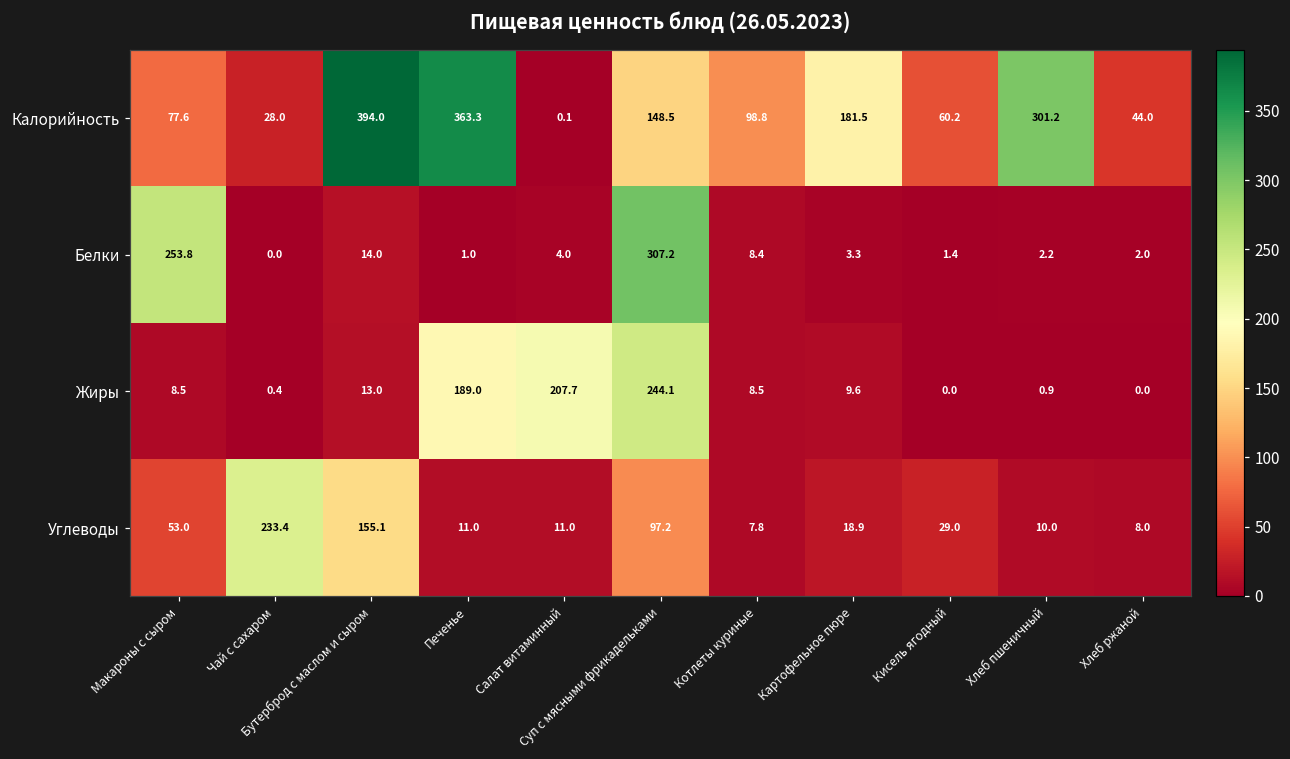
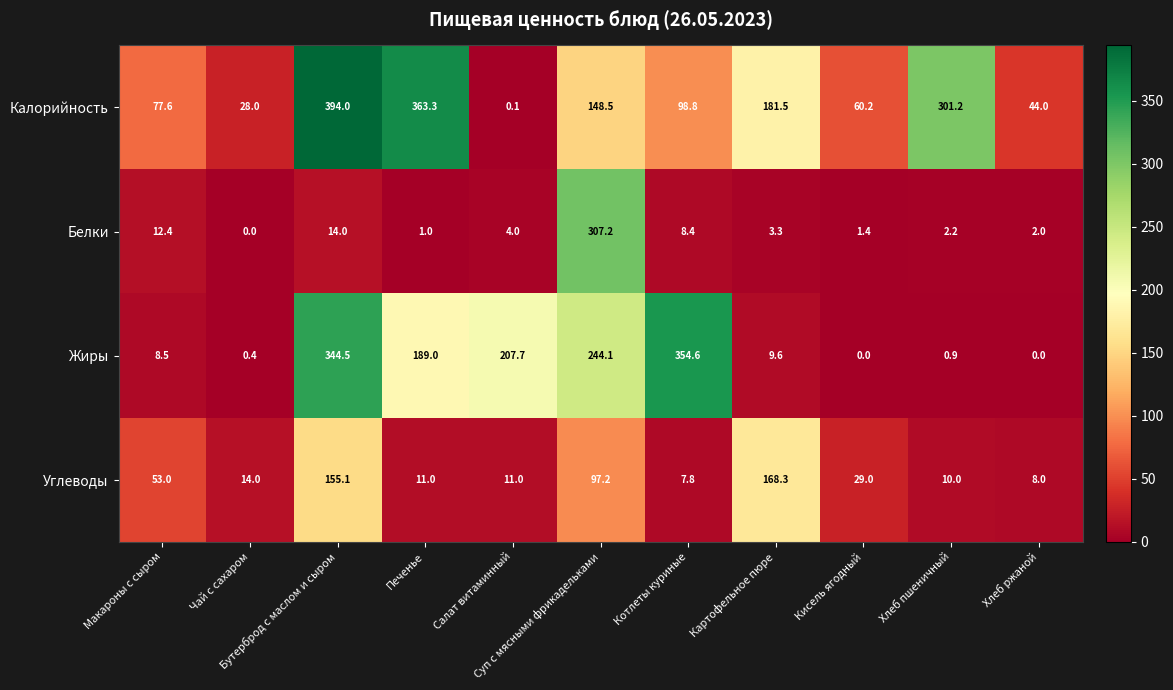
  {
    "Калорийность": {
      "Макароны с сыром": 77.6,
      "Чай с сахаром": 28.0,
      "Бутерброд с маслом и сыром": 394.0,
      "Печенье": 363.3,
      "Салат витаминный": 0.1,
      "Суп с мясными фрикадельками": 148.5,
      "Котлеты куриные": 98.8,
      "Картофельное пюре": 181.5,
      "Кисель ягодный": 60.2,
      "Хлеб пшеничный": 301.2,
      "Хлеб ржаной": 44.0
    },
    "Белки": {
-     "Макароны с сыром": 253.8,
+     "Макароны с сыром": 12.4,
      "Чай с сахаром": 0.0,
      "Бутерброд с маслом и сыром": 14.0,
      "Печенье": 1.0,
      "Салат витаминный": 4.0,
      "Суп с мясными фрикадельками": 307.2,
      "Котлеты куриные": 8.4,
      "Картофельное пюре": 3.3,
      "Кисель ягодный": 1.4,
      "Хлеб пшеничный": 2.2,
      "Хлеб ржаной": 2.0
    },
    "Жиры": {
      "Макароны с сыром": 8.5,
      "Чай с сахаром": 0.4,
-     "Бутерброд с маслом и сыром": 13.0,
+     "Бутерброд с маслом и сыром": 344.5,
      "Печенье": 189.0,
      "Салат витаминный": 207.7,
      "Суп с мясными фрикадельками": 244.1,
-     "Котлеты куриные": 8.5,
+     "Котлеты куриные": 354.6,
      "Картофельное пюре": 9.6,
      "Кисель ягодный": 0.0,
      "Хлеб пшеничный": 0.9,
      "Хлеб ржаной": 0.0
    },
    "Углеводы": {
      "Макароны с сыром": 53.0,
-     "Чай с сахаром": 233.4,
+     "Чай с сахаром": 14.0,
      "Бутерброд с маслом и сыром": 155.1,
      "Печенье": 11.0,
      "Салат витаминный": 11.0,
      "Суп с мясными фрикадельками": 97.2,
      "Котлеты куриные": 7.8,
-     "Картофельное пюре": 18.9,
+     "Картофельное пюре": 168.3,
      "Кисель ягодный": 29.0,
      "Хлеб пшеничный": 10.0,
      "Хлеб ржаной": 8.0
    }
  }
